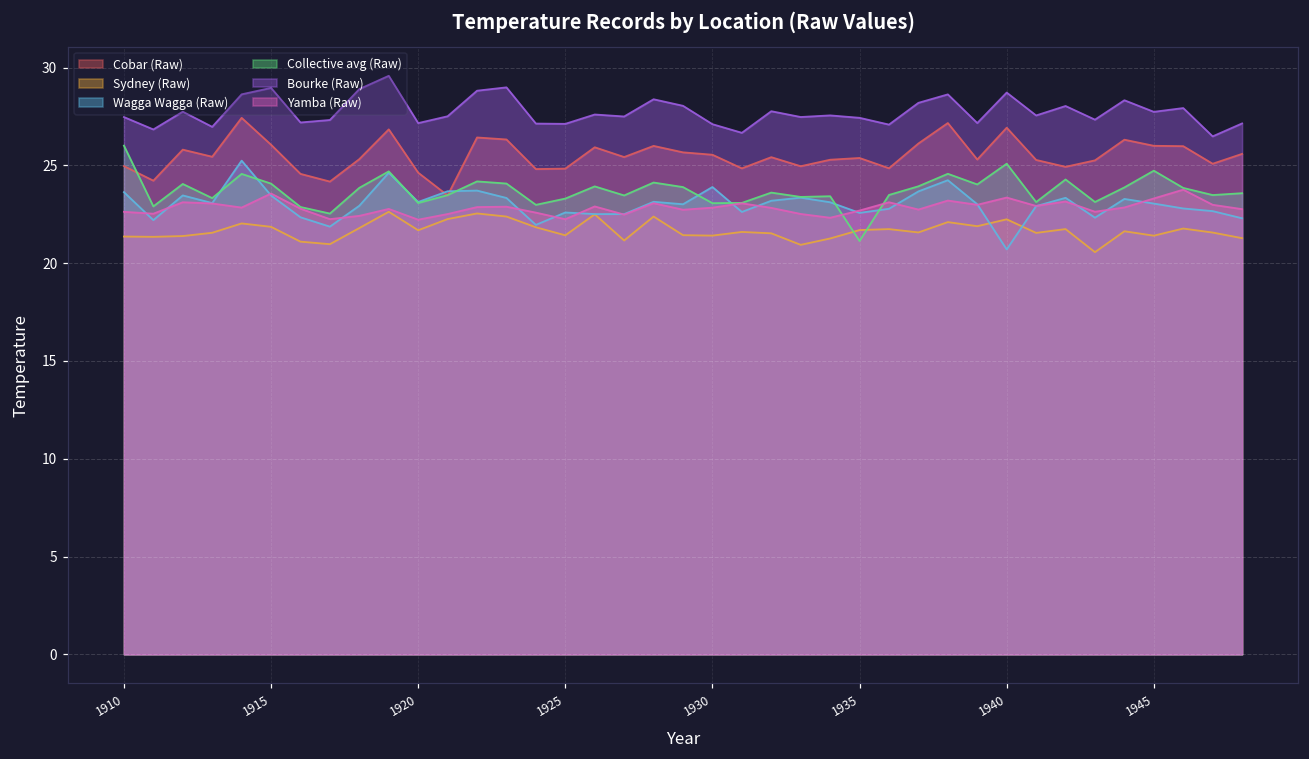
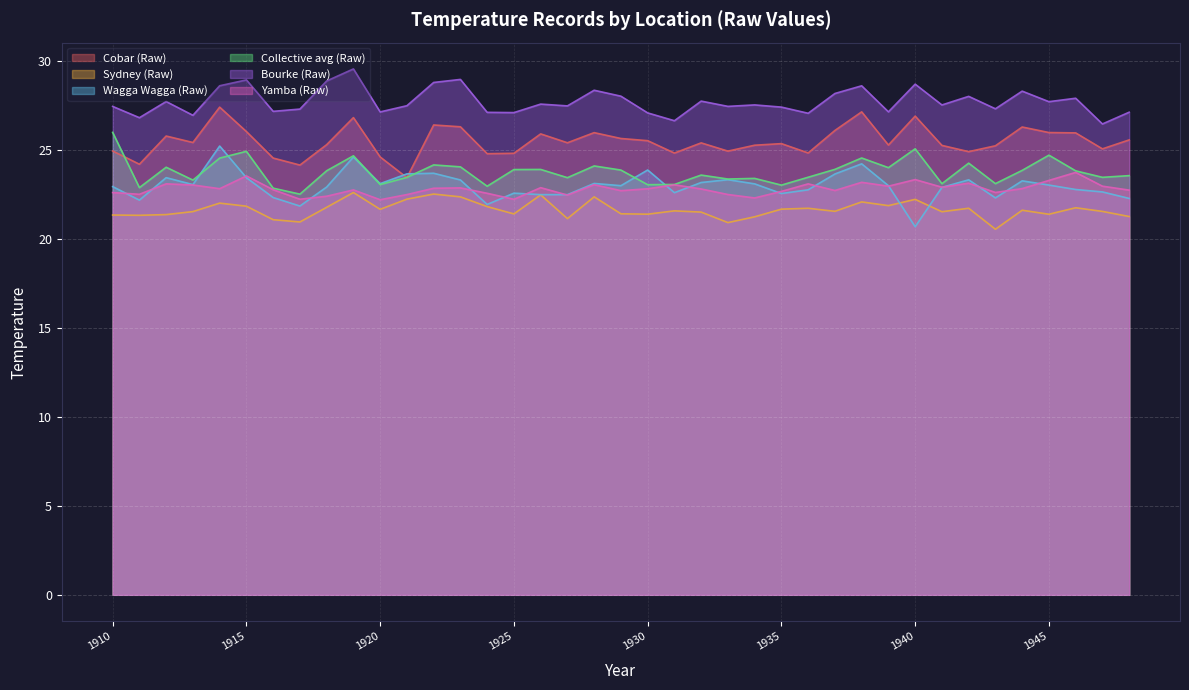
  {
    "Wagga Wagga (Raw)": {
-     "1910": 23.6,
+     "1910": 23.0,
      "1925": 22.6,
      "1930": 23.9,
      "1940": 20.7,
      "1945": 23.0
    },
    "Collective avg (Raw)": {
      "1910": 26.0,
-     "1915": 24.1,
-     "1925": 23.3,
+     "1915": 24.9,
+     "1925": 23.9,
      "1930": 23.1,
-     "1935": 21.1,
+     "1935": 23.0,
      "1940": 25.1,
      "1945": 24.7
    }
  }
